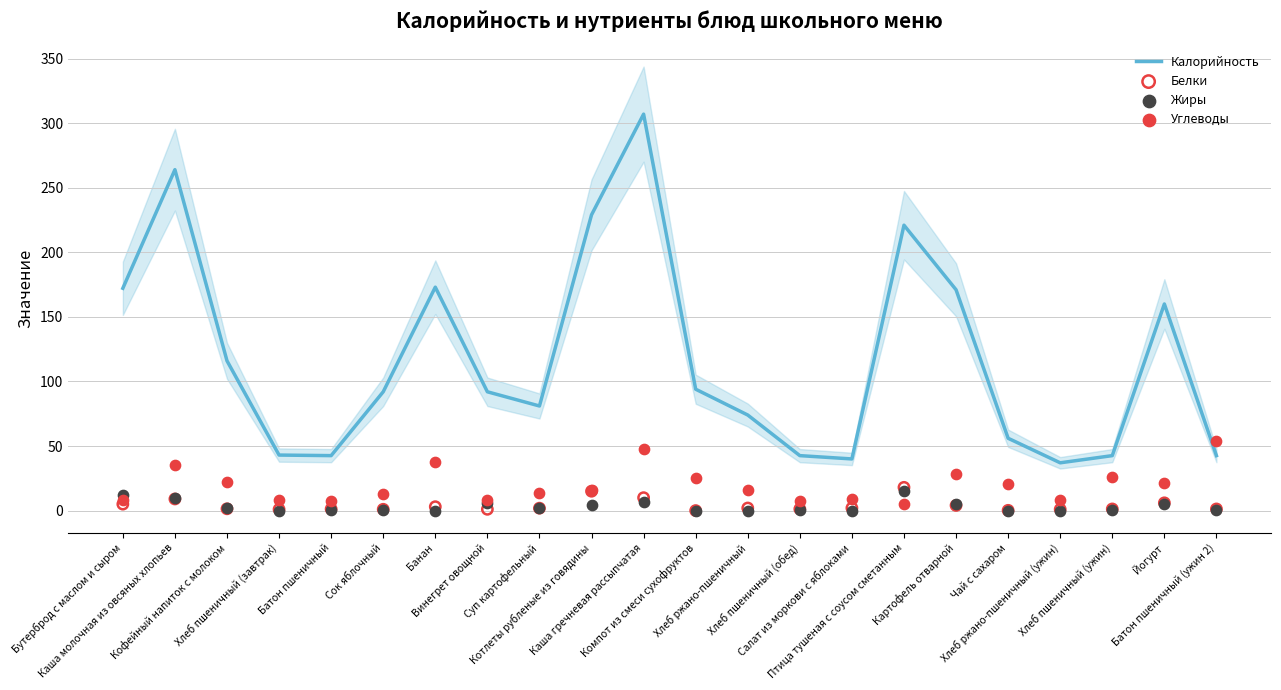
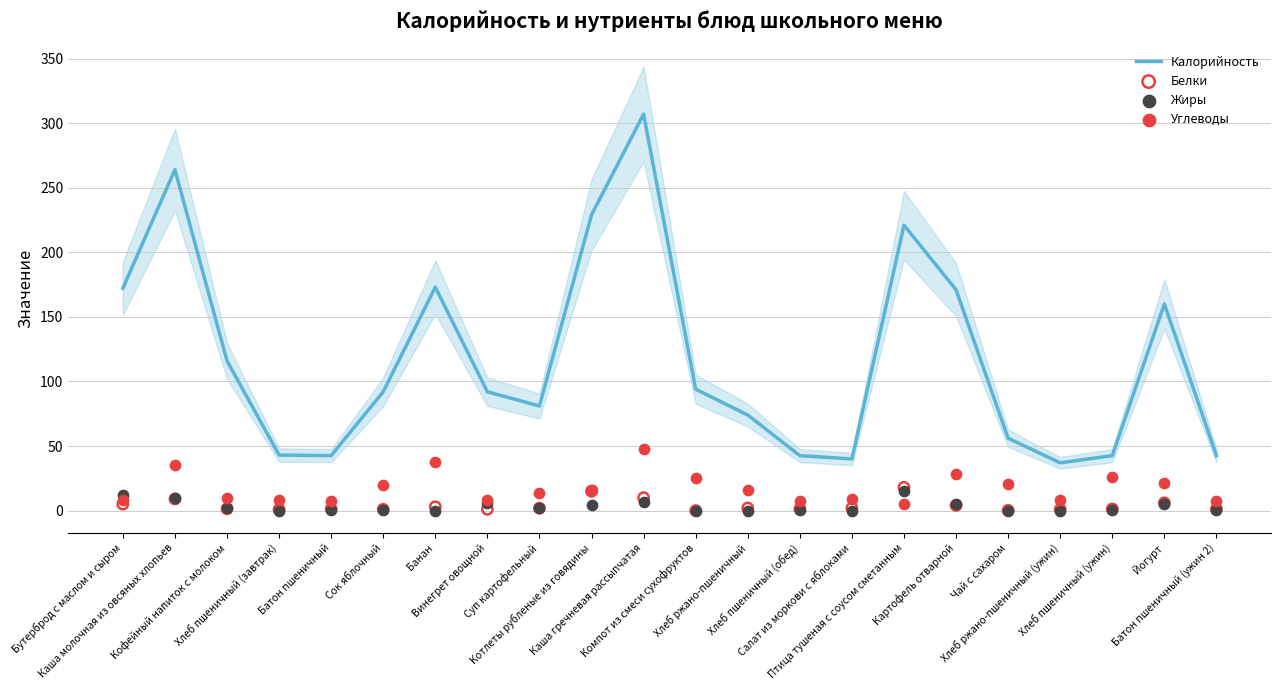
  {
    "Углеводы": {
-     "Кофейный напиток с молоком": 22,
-     "Сок яблочный": 13,
-     "Батон пшеничный (ужин 2)": 54
+     "Кофейный напиток с молоком": 10,
+     "Сок яблочный": 20,
+     "Батон пшеничный (ужин 2)": 8
    }
  }
